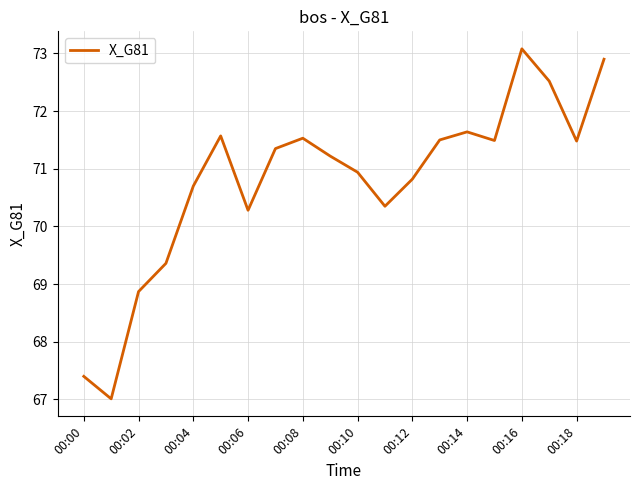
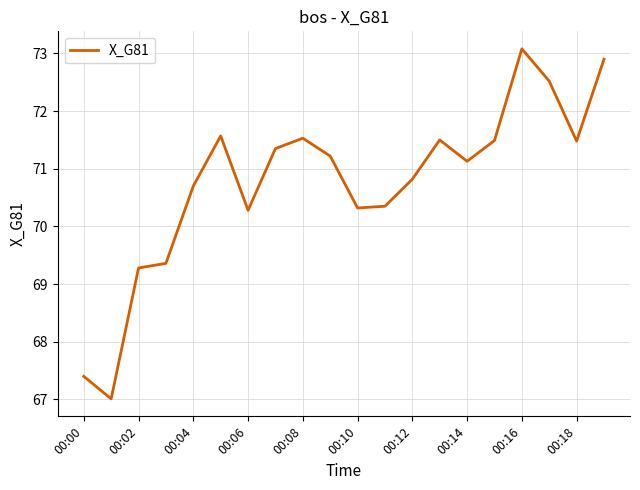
  {
    "00:00": 67.4,
-   "00:02": 68.9,
+   "00:02": 69.3,
    "00:04": 70.7,
    "00:06": 70.3,
    "00:08": 71.5,
-   "00:10": 70.9,
+   "00:10": 70.3,
    "00:12": 70.8,
-   "00:14": 71.6,
+   "00:14": 71.1,
    "00:16": 73.1,
    "00:18": 71.5
  }
